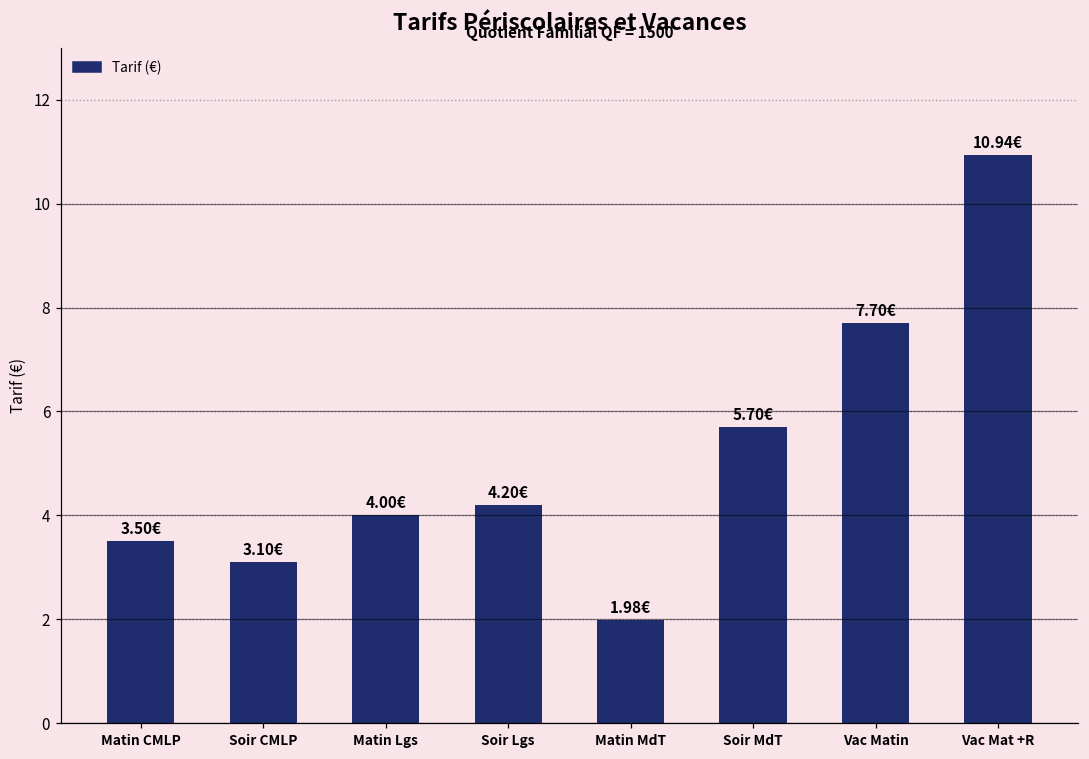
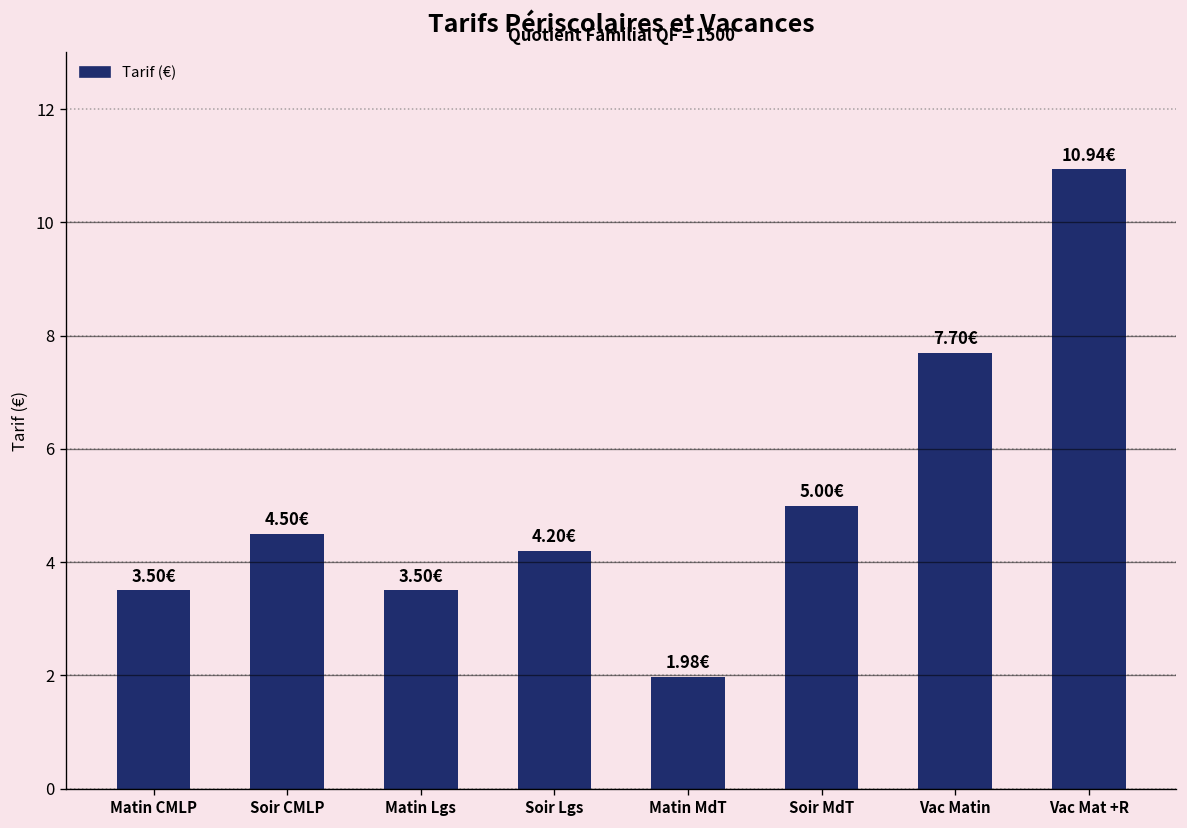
  {
    "Matin CMLP": "3.50€",
-   "Soir CMLP": "3.10€",
-   "Matin Lgs": "4.00€",
+   "Soir CMLP": "4.50€",
+   "Matin Lgs": "3.50€",
    "Soir Lgs": "4.20€",
    "Matin MdT": "1.98€",
-   "Soir MdT": "5.70€",
+   "Soir MdT": "5.00€",
    "Vac Matin": "7.70€",
    "Vac Mat +R": "10.94€"
  }
